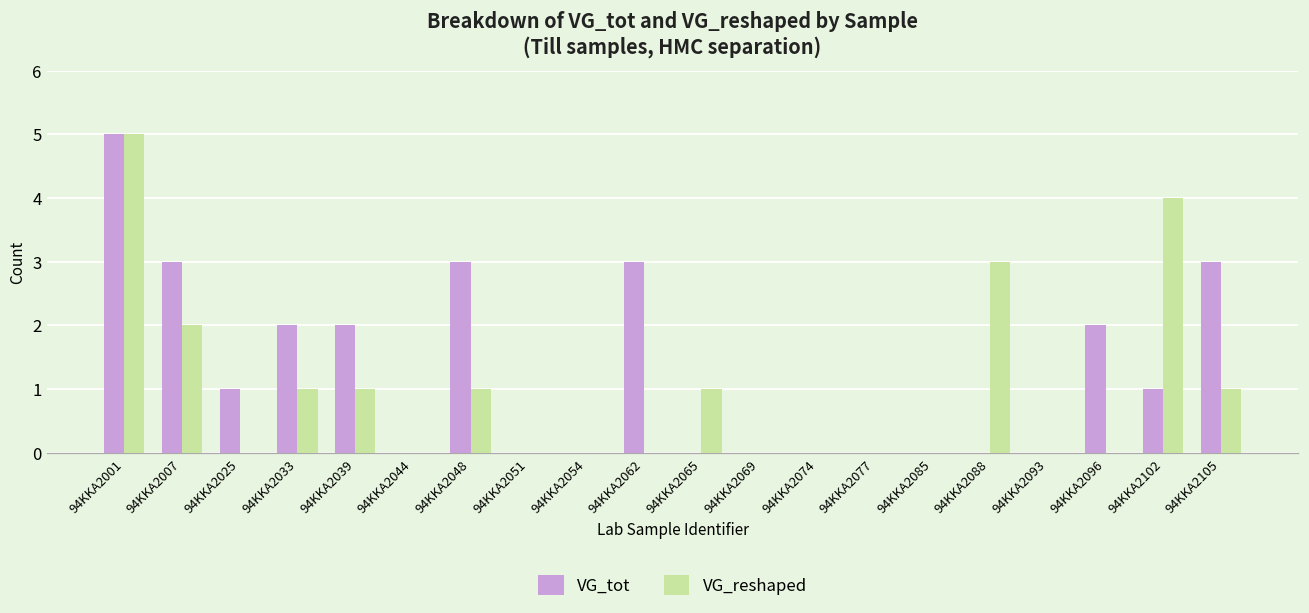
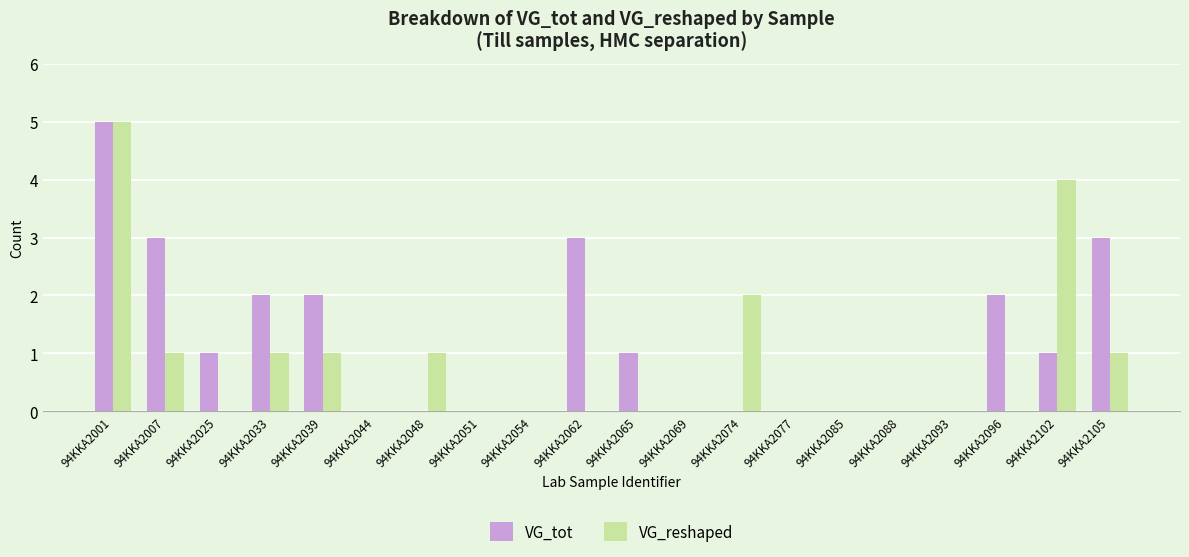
  {
    "VG_tot": {
      "94KKA2001": 5,
      "94KKA2007": 3,
      "94KKA2025": 1,
      "94KKA2033": 2,
      "94KKA2039": 2,
      "94KKA2044": 0,
-     "94KKA2048": 3,
+     "94KKA2048": 0,
      "94KKA2051": 0,
      "94KKA2054": 0,
      "94KKA2062": 3,
-     "94KKA2065": 0,
+     "94KKA2065": 1,
      "94KKA2069": 0,
      "94KKA2074": 0,
      "94KKA2077": 0,
      "94KKA2085": 0,
      "94KKA2088": 0,
      "94KKA2093": 0,
      "94KKA2096": 2,
      "94KKA2102": 1,
      "94KKA2105": 3
    },
    "VG_reshaped": {
      "94KKA2001": 5,
-     "94KKA2007": 2,
+     "94KKA2007": 1,
      "94KKA2025": 0,
      "94KKA2033": 1,
      "94KKA2039": 1,
      "94KKA2044": 0,
      "94KKA2048": 1,
      "94KKA2051": 0,
      "94KKA2054": 0,
      "94KKA2062": 0,
-     "94KKA2065": 1,
+     "94KKA2065": 0,
      "94KKA2069": 0,
-     "94KKA2074": 0,
+     "94KKA2074": 2,
      "94KKA2077": 0,
      "94KKA2085": 0,
-     "94KKA2088": 3,
+     "94KKA2088": 0,
      "94KKA2093": 0,
      "94KKA2096": 0,
      "94KKA2102": 4,
      "94KKA2105": 1
    }
  }
